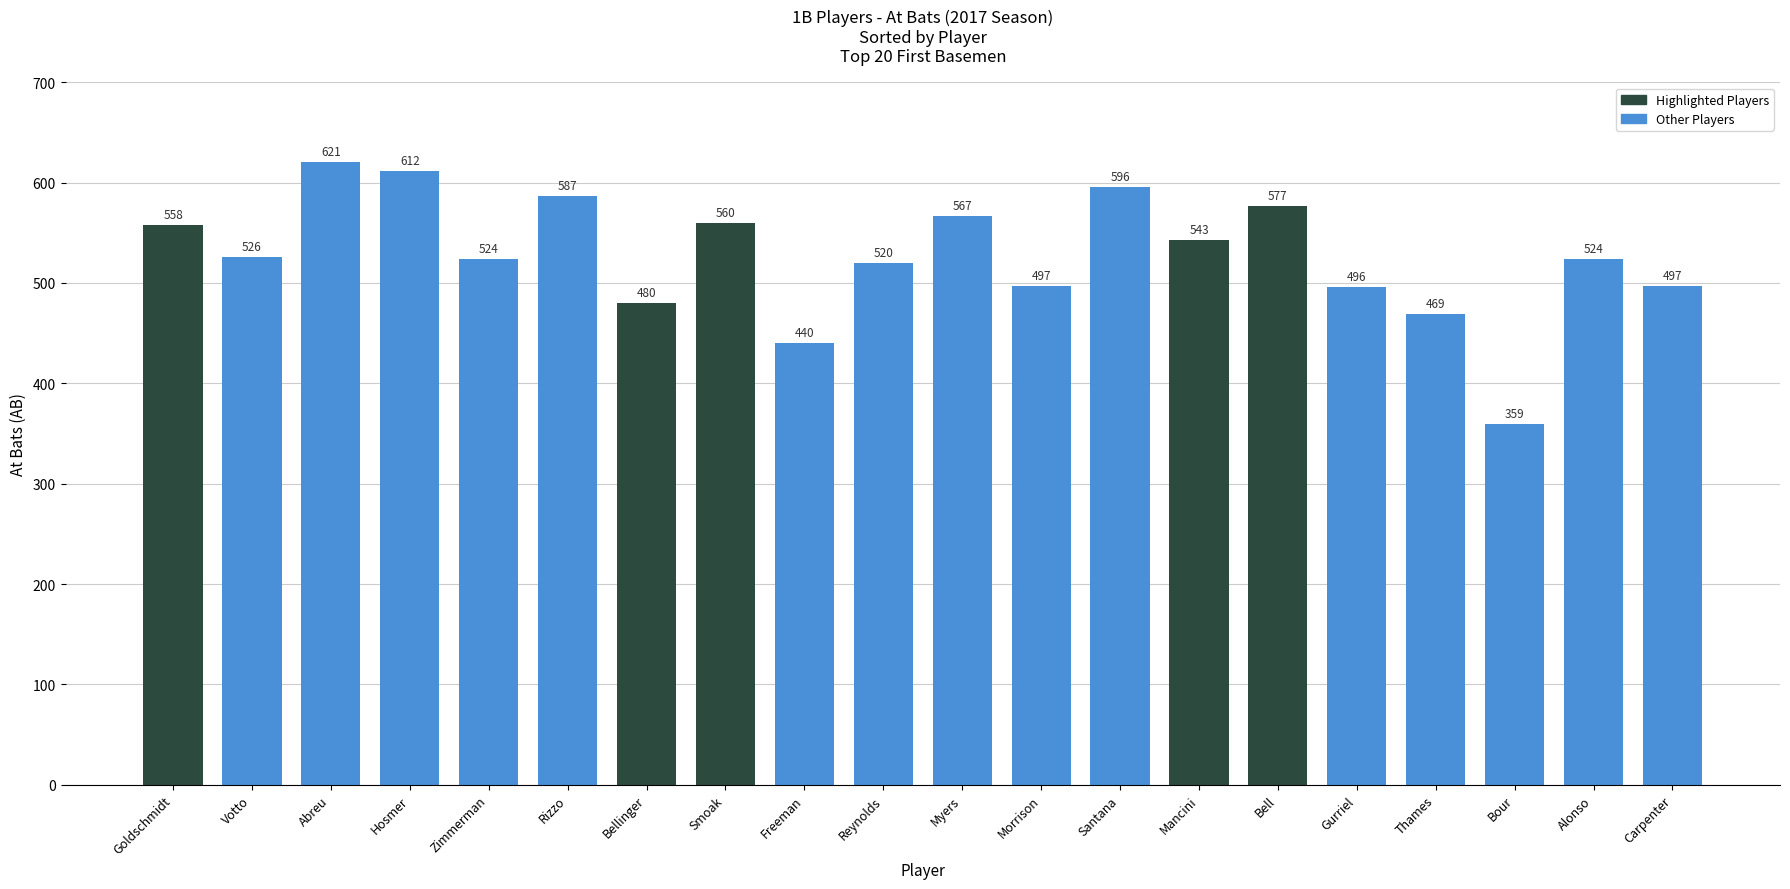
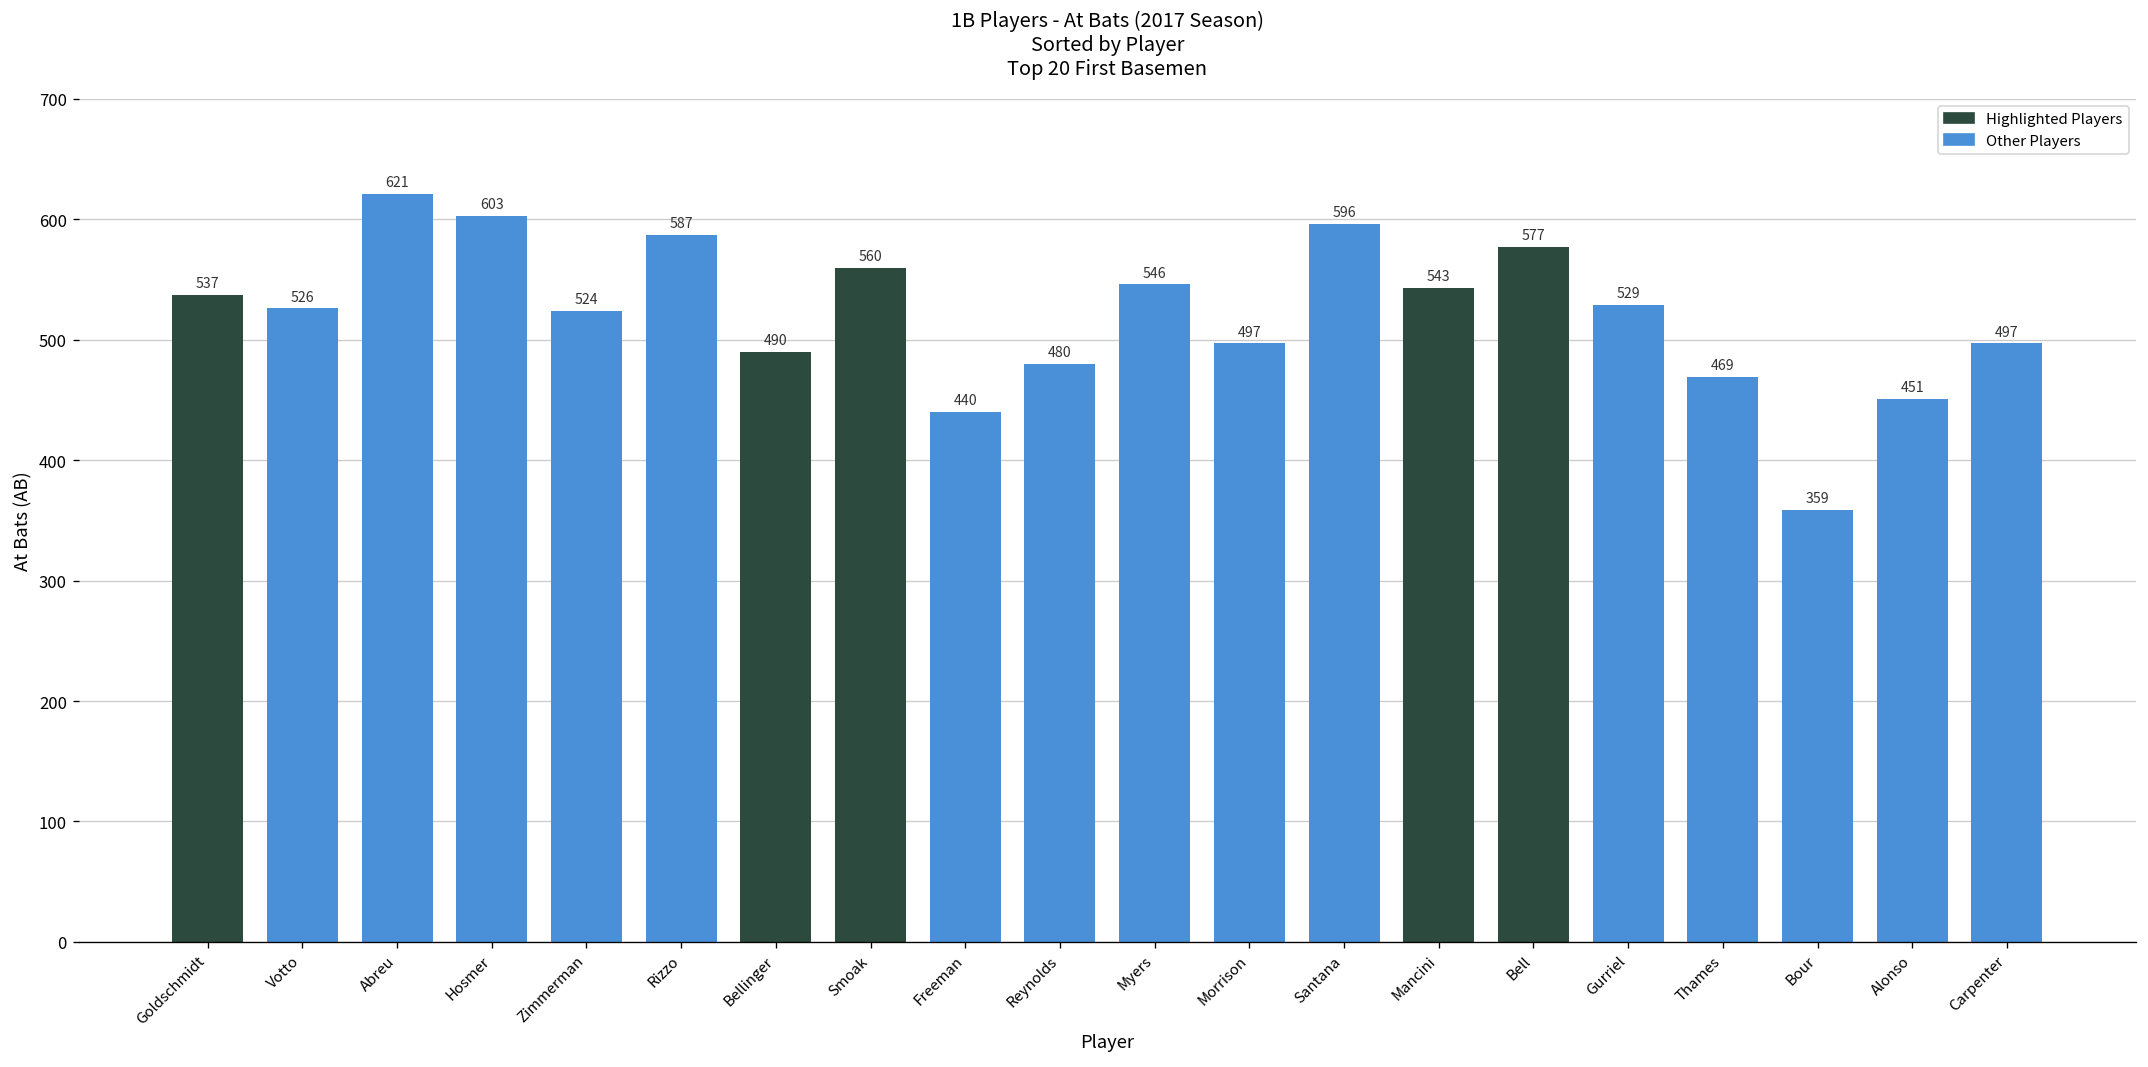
  {
-   "Goldschmidt": 558,
+   "Goldschmidt": 537,
    "Votto": 526,
    "Abreu": 621,
-   "Hosmer": 612,
+   "Hosmer": 603,
    "Zimmerman": 524,
    "Rizzo": 587,
-   "Bellinger": 480,
+   "Bellinger": 490,
    "Smoak": 560,
    "Freeman": 440,
-   "Reynolds": 520,
-   "Myers": 567,
+   "Reynolds": 480,
+   "Myers": 546,
    "Morrison": 497,
    "Santana": 596,
    "Mancini": 543,
    "Bell": 577,
-   "Gurriel": 496,
+   "Gurriel": 529,
    "Thames": 469,
    "Bour": 359,
-   "Alonso": 524,
+   "Alonso": 451,
    "Carpenter": 497
  }
